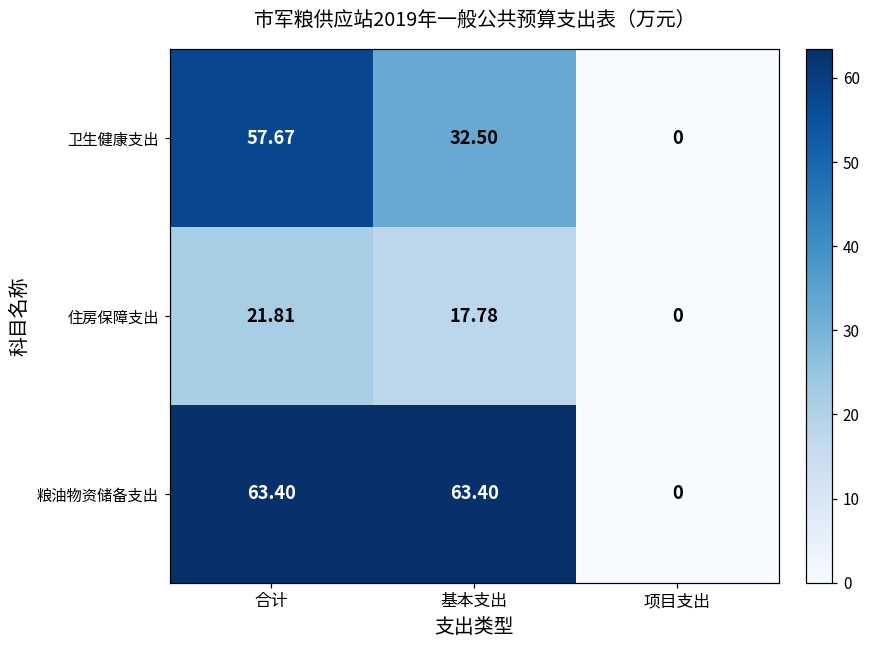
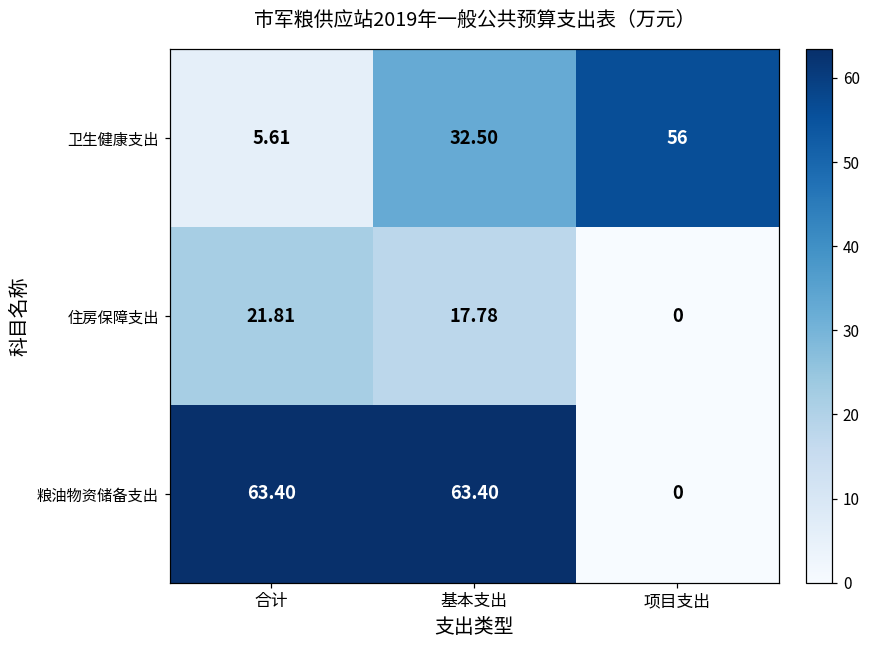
  {
    "卫生健康支出": {
-     "合计": 57.67,
+     "合计": 5.61,
      "基本支出": 32.50,
-     "项目支出": 0
+     "项目支出": 56
    },
    "住房保障支出": {
      "合计": 21.81,
      "基本支出": 17.78,
      "项目支出": 0
    },
    "粮油物资储备支出": {
      "合计": 63.40,
      "基本支出": 63.40,
      "项目支出": 0
    }
  }
